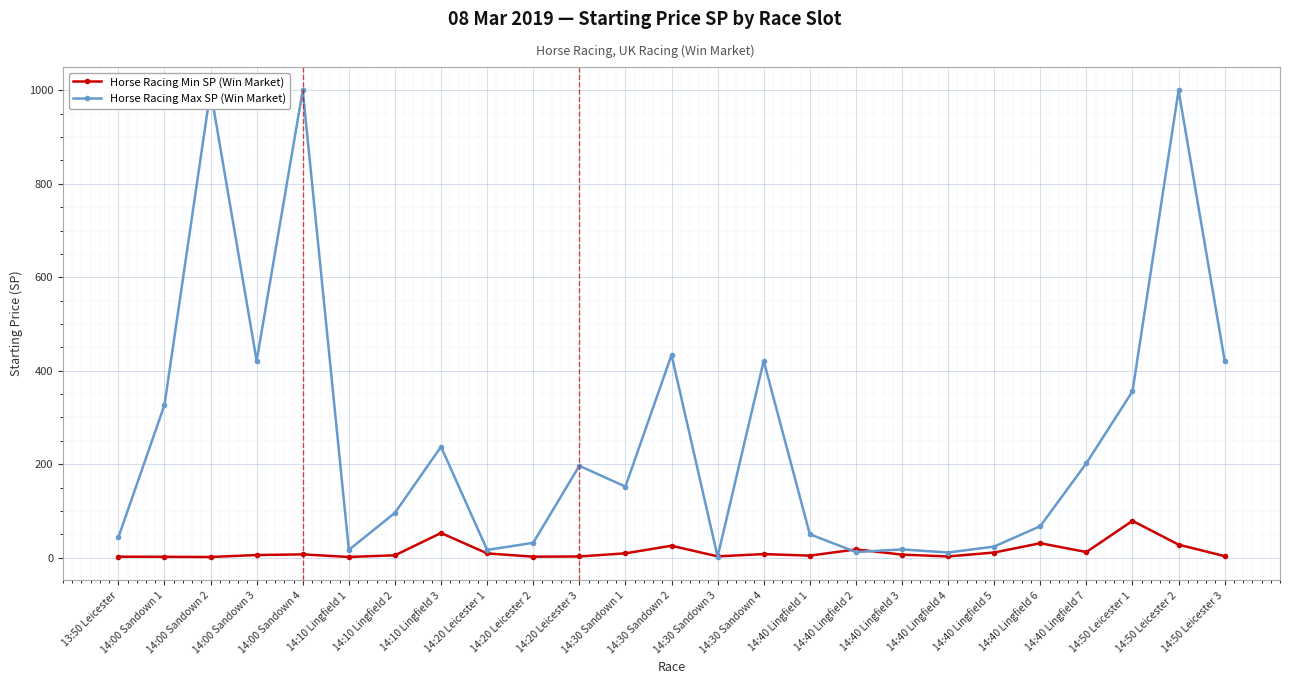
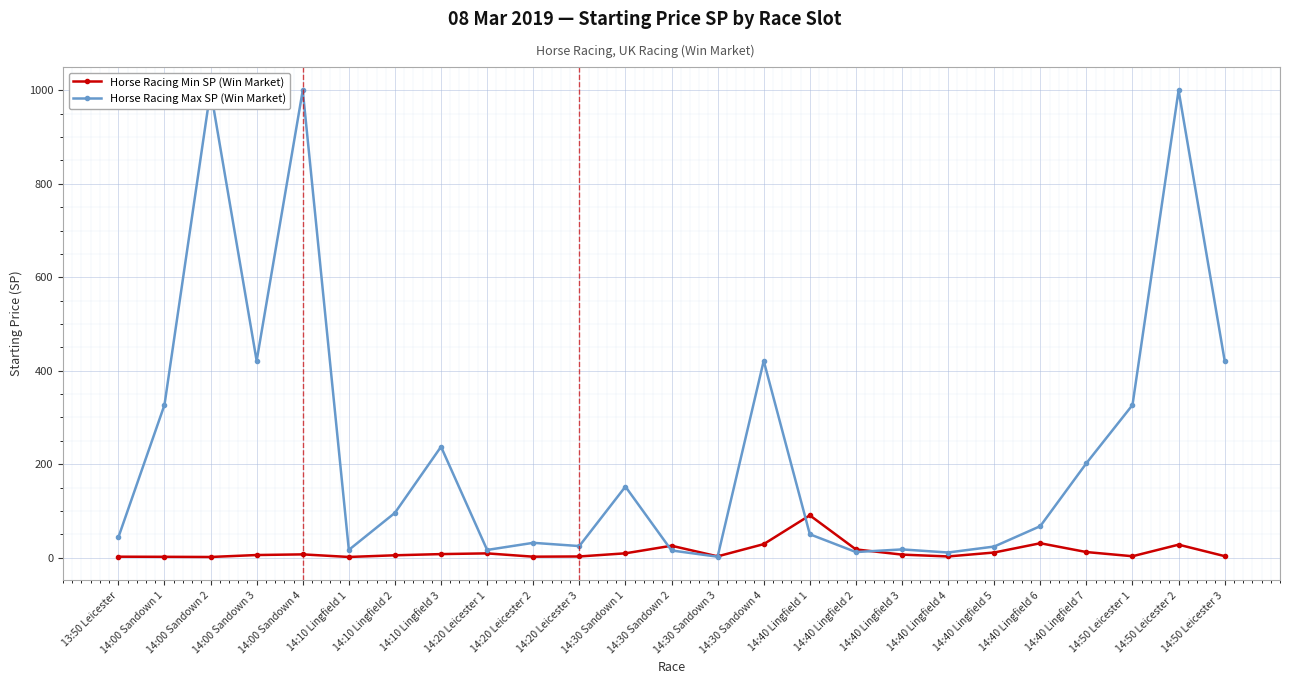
  {
    "Horse Racing Min SP (Win Market)": {
      "13:50 Leicester": 0,
      "14:00 Sandown 1": 0,
      "14:00 Sandown 2": 0,
      "14:00 Sandown 3": 10,
      "14:00 Sandown 4": 10,
      "14:10 Lingfield 1": 0,
      "14:10 Lingfield 2": 10,
-     "14:10 Lingfield 3": 50,
+     "14:10 Lingfield 3": 10,
      "14:20 Leicester 1": 10,
      "14:20 Leicester 2": 0,
      "14:20 Leicester 3": 0,
      "14:30 Sandown 1": 10,
      "14:30 Sandown 2": 30,
-     "14:30 Sandown 4": 10,
-     "14:40 Lingfield 1": 0,
+     "14:30 Sandown 4": 30,
+     "14:40 Lingfield 1": 90,
      "14:40 Lingfield 2": 20,
      "14:40 Lingfield 3": 10,
      "14:40 Lingfield 4": 0,
      "14:40 Lingfield 5": 10,
      "14:40 Lingfield 6": 30,
      "14:40 Lingfield 7": 10,
-     "14:50 Leicester 1": 80,
+     "14:50 Leicester 1": 0,
      "14:50 Leicester 2": 30,
      "14:50 Leicester 3": 0
    },
    "Horse Racing Max SP (Win Market)": {
      "13:50 Leicester": 40,
      "14:00 Sandown 1": 330,
      "14:00 Sandown 3": 420,
      "14:00 Sandown 4": 1000,
      "14:10 Lingfield 1": 20,
      "14:10 Lingfield 2": 100,
      "14:10 Lingfield 3": 240,
      "14:20 Leicester 1": 20,
      "14:20 Leicester 2": 30,
-     "14:20 Leicester 3": 200,
+     "14:20 Leicester 3": 20,
      "14:30 Sandown 1": 150,
-     "14:30 Sandown 2": 430,
+     "14:30 Sandown 2": 20,
      "14:30 Sandown 4": 420,
      "14:40 Lingfield 1": 50,
      "14:40 Lingfield 2": 10,
      "14:40 Lingfield 3": 20,
      "14:40 Lingfield 4": 10,
      "14:40 Lingfield 5": 20,
      "14:40 Lingfield 6": 70,
      "14:40 Lingfield 7": 200,
-     "14:50 Leicester 1": 360,
+     "14:50 Leicester 1": 330,
      "14:50 Leicester 2": 1000,
      "14:50 Leicester 3": 420
    }
  }
